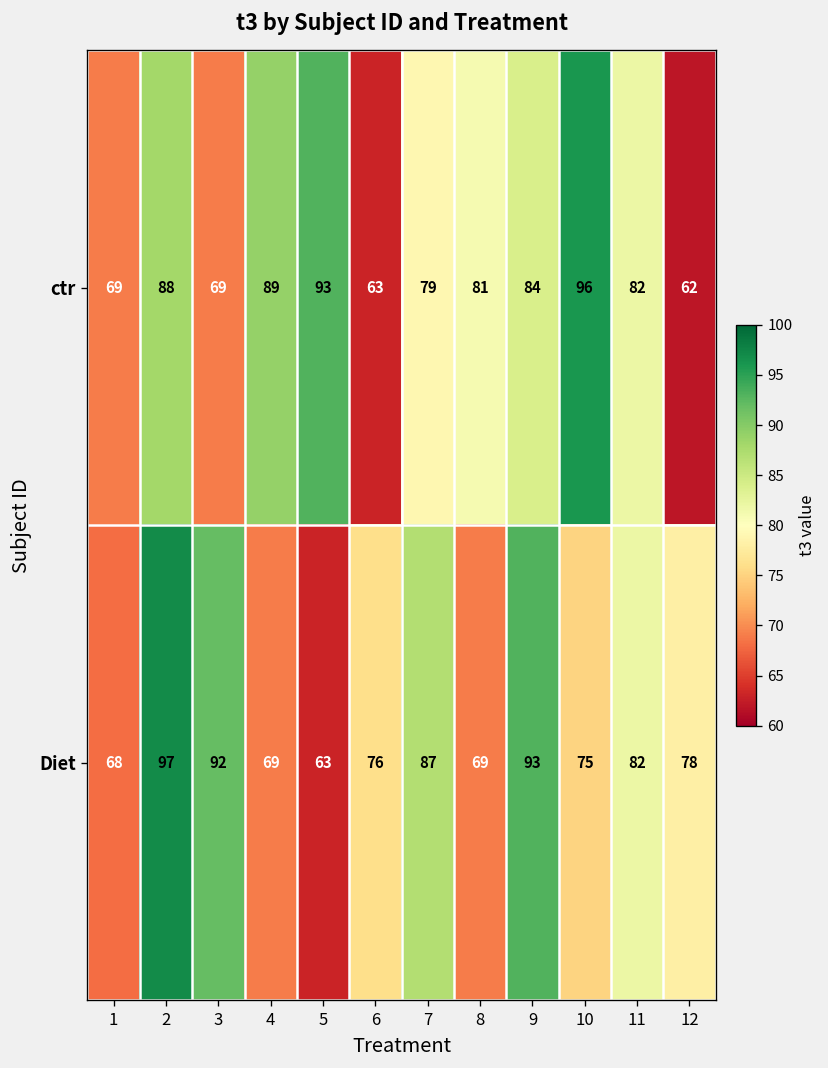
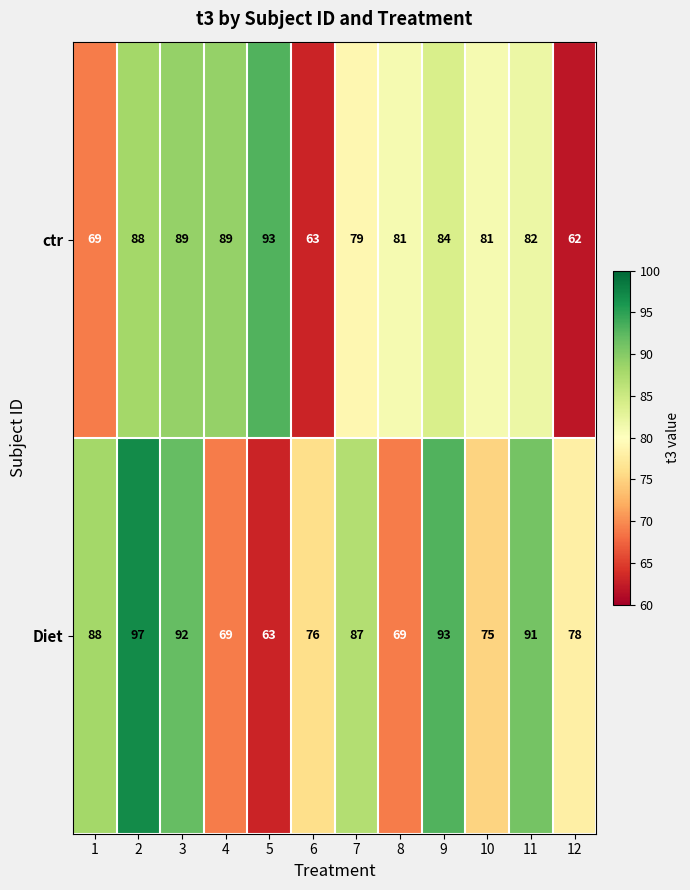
  {
    "ctr": {
      "1": 69,
      "2": 88,
-     "3": 69,
+     "3": 89,
      "4": 89,
      "5": 93,
      "6": 63,
      "7": 79,
      "8": 81,
      "9": 84,
-     "10": 96,
+     "10": 81,
      "11": 82,
      "12": 62
    },
    "Diet": {
-     "1": 68,
+     "1": 88,
      "2": 97,
      "3": 92,
      "4": 69,
      "5": 63,
      "6": 76,
      "7": 87,
      "8": 69,
      "9": 93,
      "10": 75,
-     "11": 82,
+     "11": 91,
      "12": 78
    }
  }
